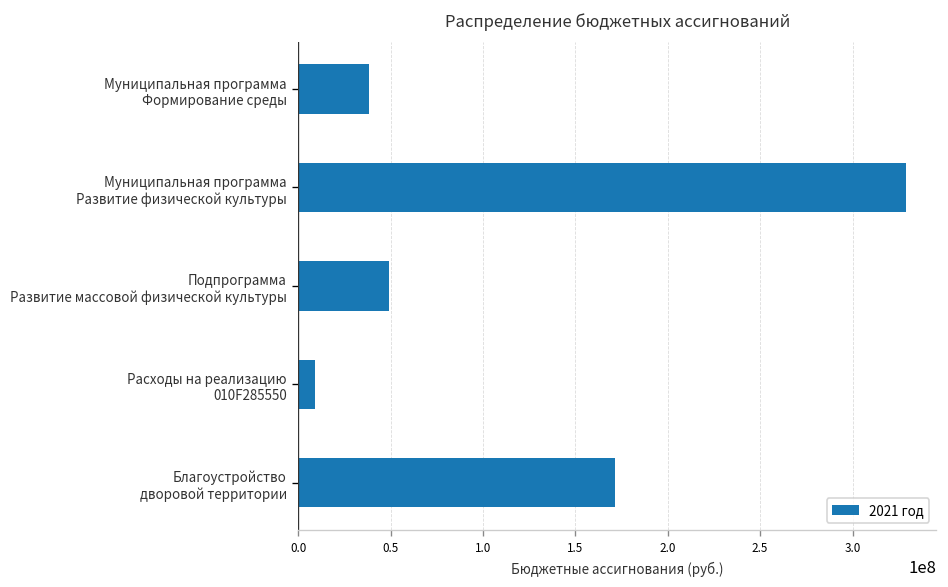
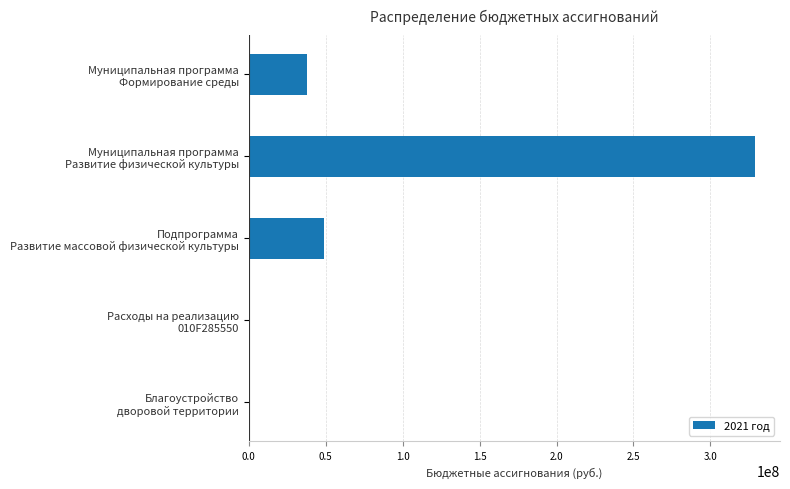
  {
    "Муниципальная программа Формирование среды": 38000000,
    "Муниципальная программа Развитие физической культуры": 329000000,
    "Подпрограмма Развитие массовой физической культуры": 49000000,
-   "Расходы на реализацию 010F285550": 9000000,
-   "Благоустройство дворовой территории": 171000000
+   "Расходы на реализацию 010F285550": 0,
+   "Благоустройство дворовой территории": 0
  }
